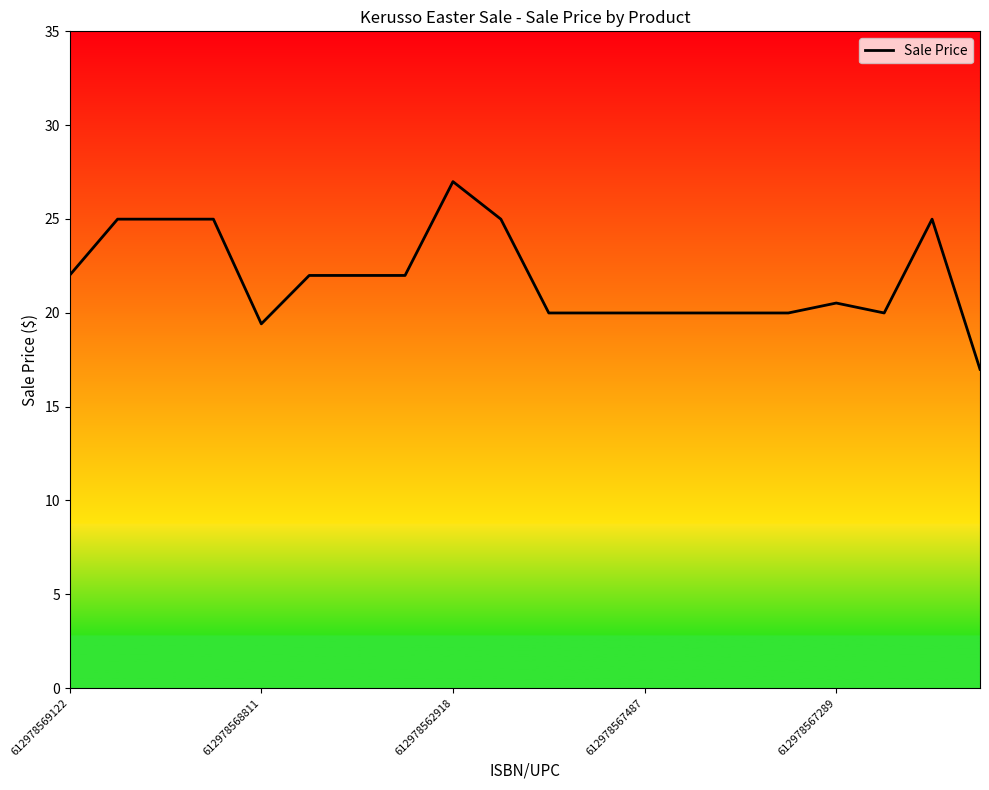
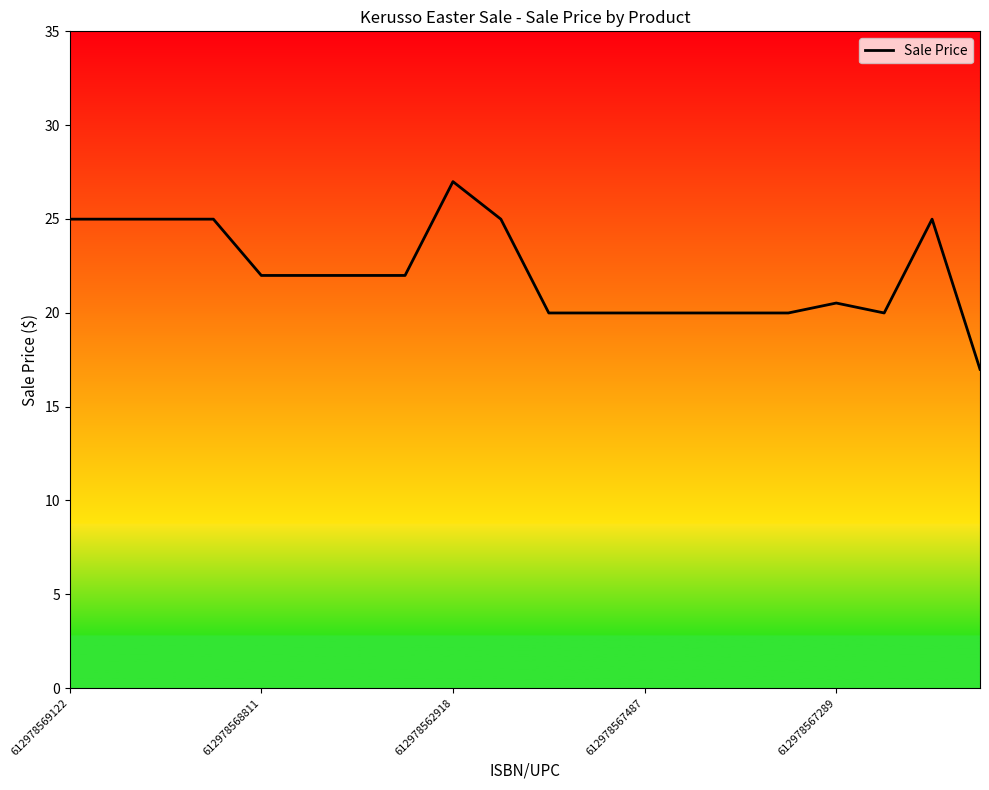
  {
-   "612978569122": 22.0,
-   "612978568811": 19.4,
+   "612978569122": 25.0,
+   "612978568811": 22.0,
    "612978562918": 27.0,
    "612978567487": 20.0,
    "612978567289": 20.5
  }
